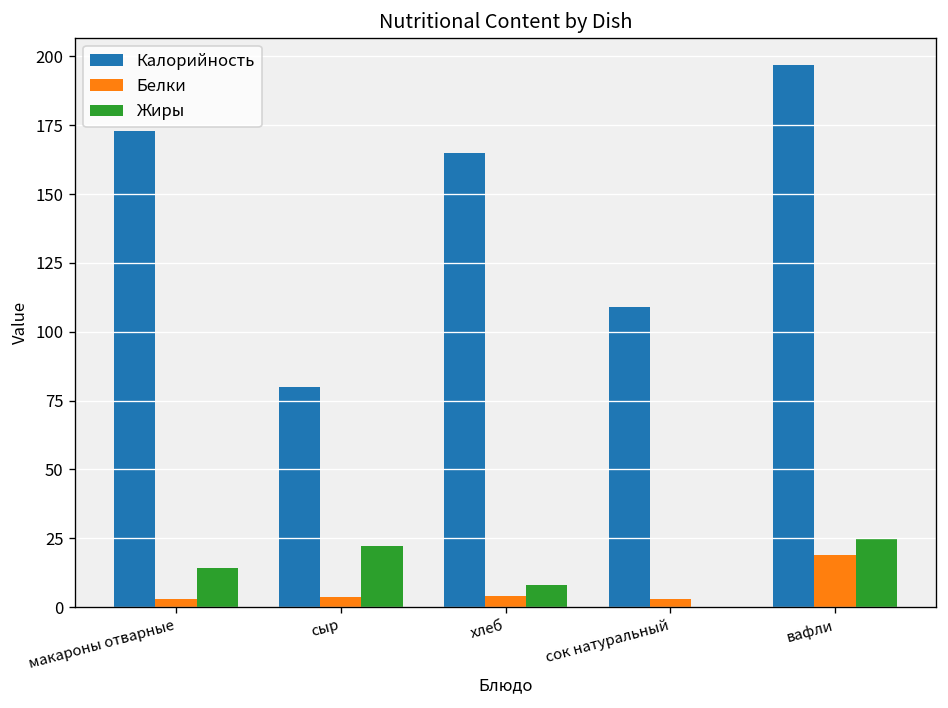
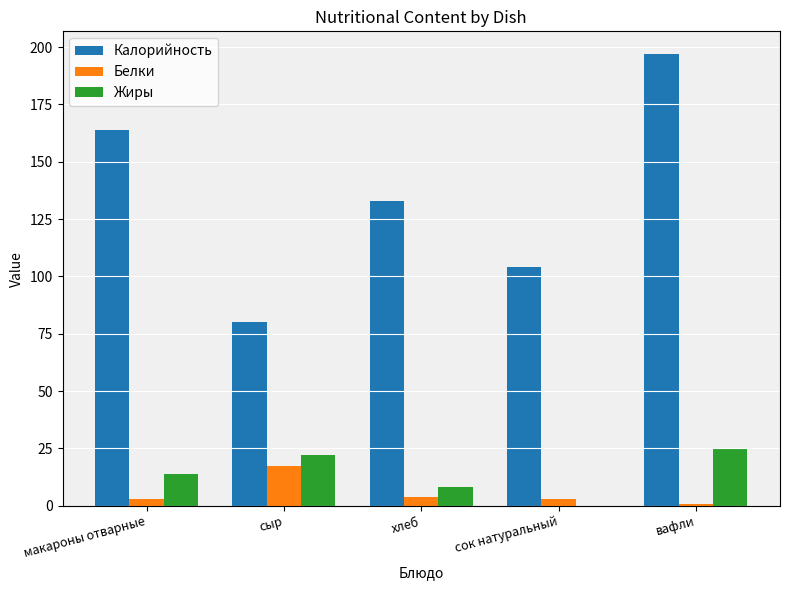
  {
    "Калорийность": {
-     "макароны отварные": 173,
+     "макароны отварные": 164,
      "сыр": 80,
-     "хлеб": 165,
-     "сок натуральный": 109,
+     "хлеб": 133,
+     "сок натуральный": 104,
      "вафли": 197
    },
    "Белки": {
      "макароны отварные": 3,
-     "сыр": 4,
+     "сыр": 18,
      "хлеб": 4,
      "сок натуральный": 3,
-     "вафли": 19
+     "вафли": 1
    },
    "Жиры": {
      "макароны отварные": 14,
      "сыр": 22,
      "хлеб": 8,
      "сок натуральный": 0,
      "вафли": 25
    }
  }
